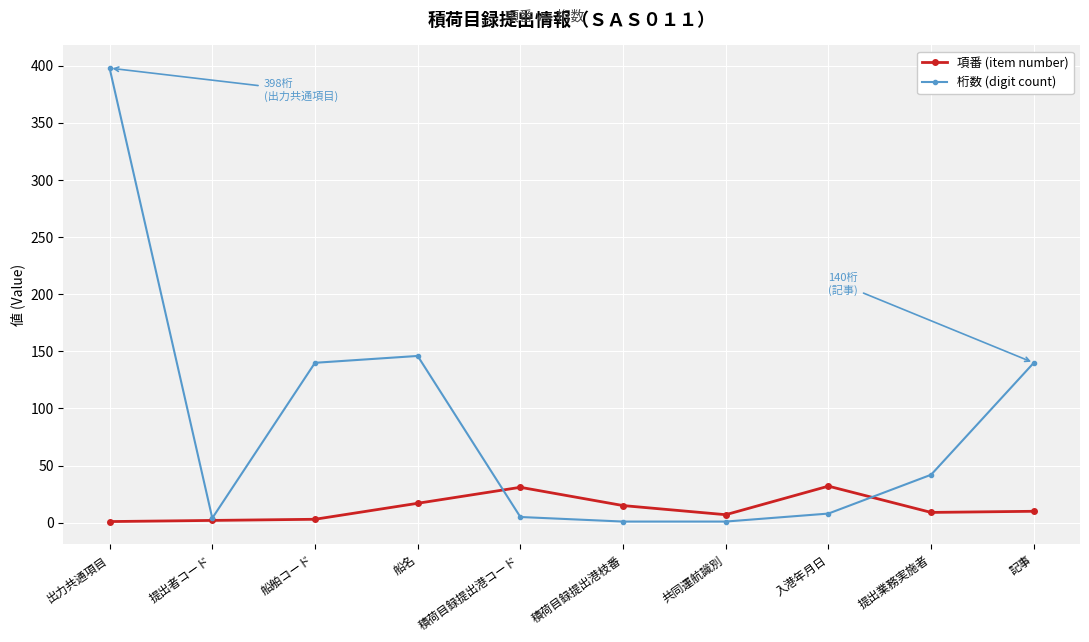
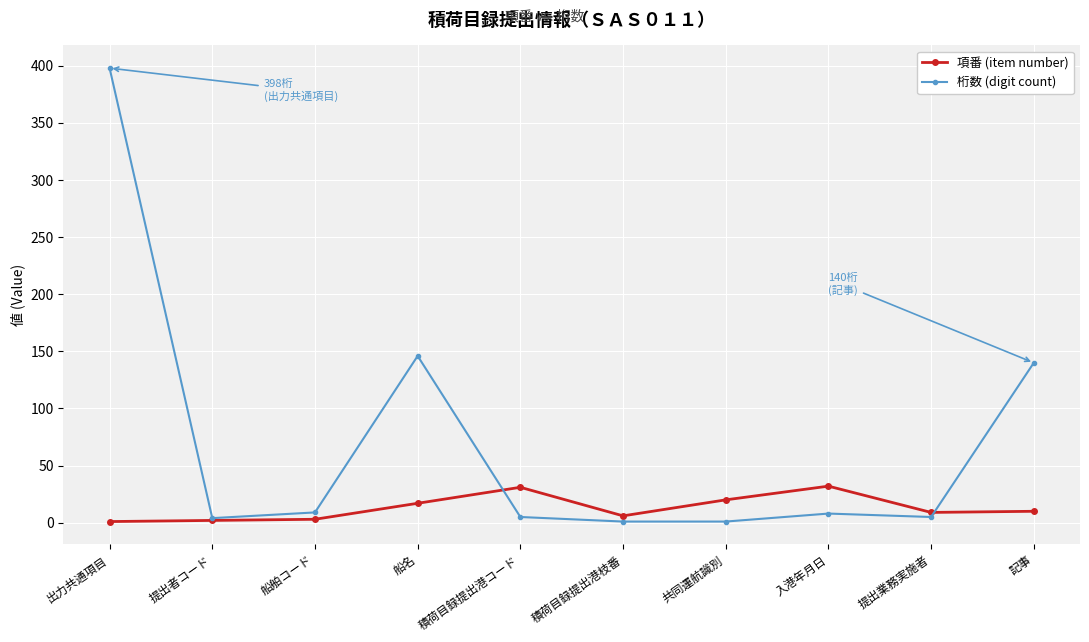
  {
    "項番 (item number)": {
      "出力共通項目": 1,
      "船舶コード": 3,
      "船名": 17,
      "積荷目録提出港コード": 31,
-     "積荷目録提出港枝番": 15,
-     "共同運航識別": 7,
+     "積荷目録提出港枝番": 6,
+     "共同運航識別": 20,
      "入港年月日": 32,
      "提出業務実施者": 9,
      "記事": 10
    },
    "桁数 (digit count)": {
-     "船舶コード": 140,
+     "船舶コード": 9,
      "船名": 146,
      "積荷目録提出港コード": 5,
      "積荷目録提出港枝番": 1,
      "共同運航識別": 1,
      "入港年月日": 8,
-     "提出業務実施者": 42
+     "提出業務実施者": 5
    }
  }
